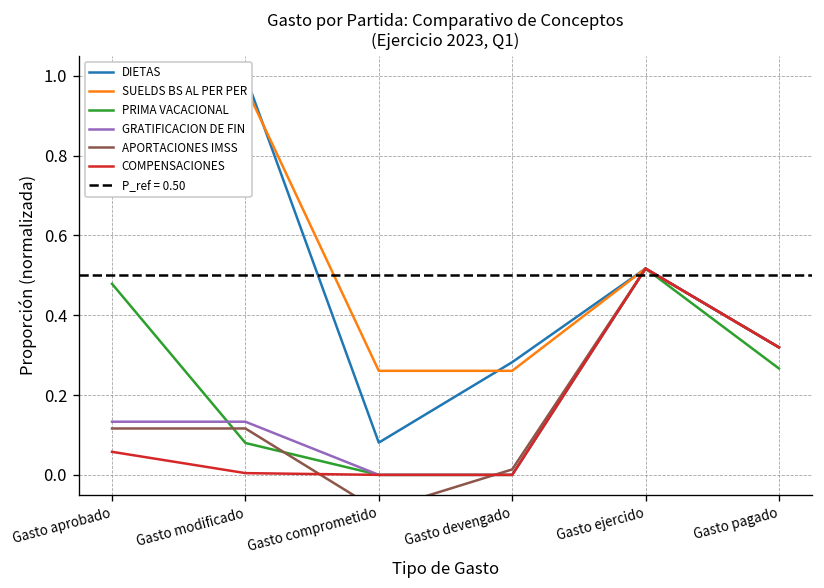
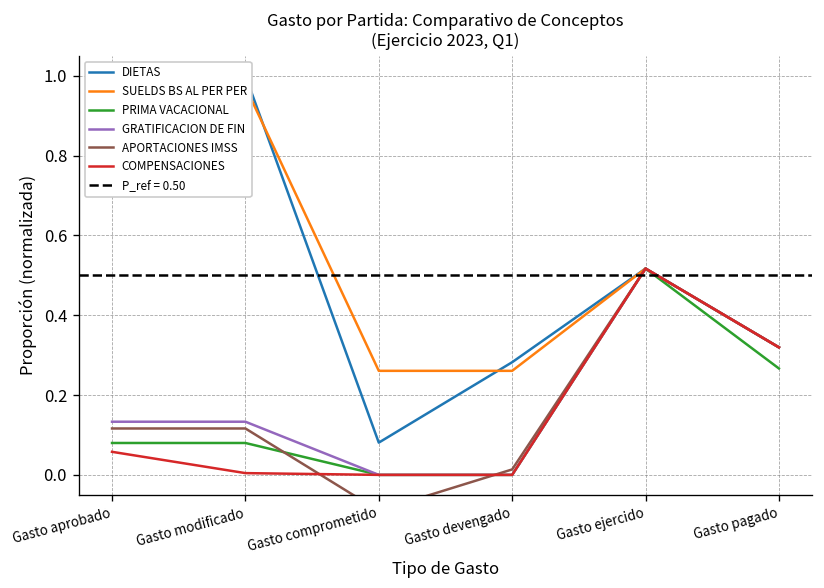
  {
    "DIETAS": {
      "Gasto comprometido": 0.08,
      "Gasto devengado": 0.28
    },
    "SUELDS BS AL PER PER": {
      "Gasto comprometido": 0.26,
      "Gasto devengado": 0.26
    },
    "PRIMA VACACIONAL": {
-     "Gasto aprobado": 0.48,
+     "Gasto aprobado": 0.08,
      "Gasto modificado": 0.08,
      "Gasto pagado": 0.27
    },
    "GRATIFICACION DE FIN": {
      "Gasto aprobado": 0.13,
      "Gasto modificado": 0.13
    },
    "APORTACIONES IMSS": {
      "Gasto aprobado": 0.12,
      "Gasto modificado": 0.12,
      "Gasto devengado": 0.01
    },
    "COMPENSACIONES": {
      "Gasto aprobado": 0.06,
      "Gasto modificado": 0.00
    }
  }
